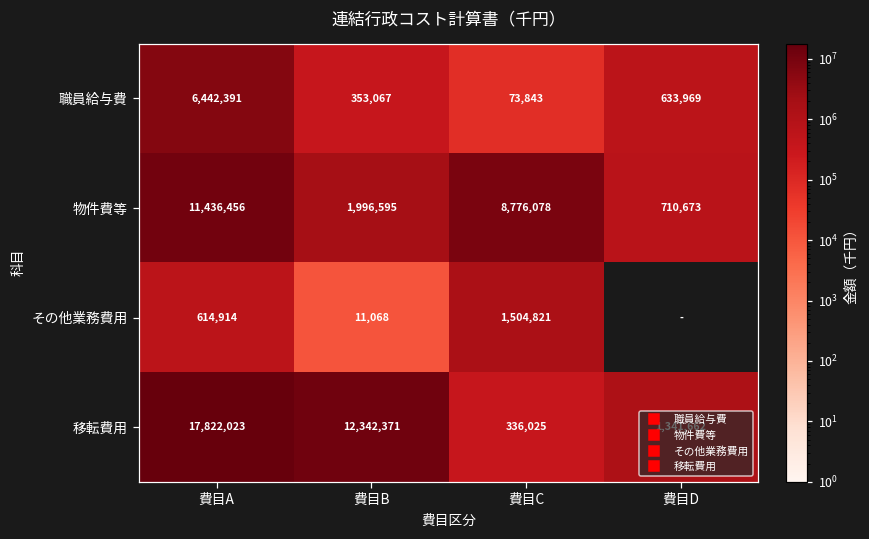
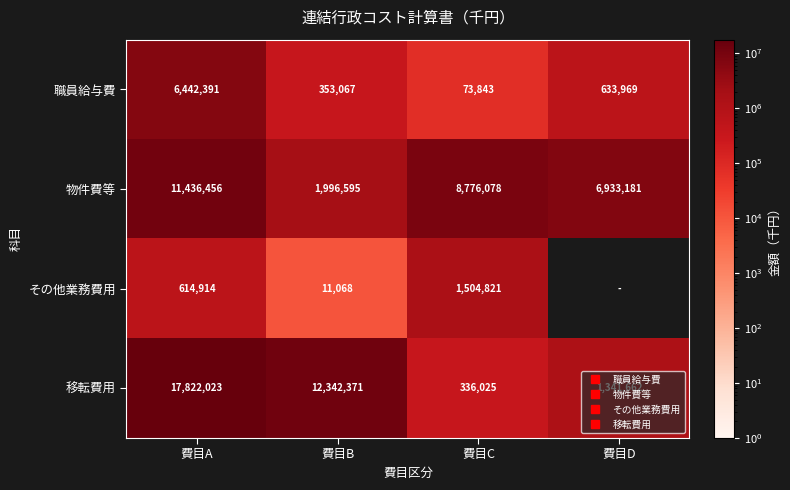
  {
    "職員給与費": {
      "費目A": "6,442,391",
      "費目B": "353,067",
      "費目C": "73,843",
      "費目D": "633,969"
    },
    "物件費等": {
      "費目A": "11,436,456",
      "費目B": "1,996,595",
      "費目C": "8,776,078",
-     "費目D": "710,673"
+     "費目D": "6,933,181"
    },
    "その他業務費用": {
      "費目A": "614,914",
      "費目B": "11,068",
      "費目C": "1,504,821"
    },
    "移転費用": {
      "費目A": "17,822,023",
      "費目B": "12,342,371",
      "費目C": "336,025"
    }
  }
